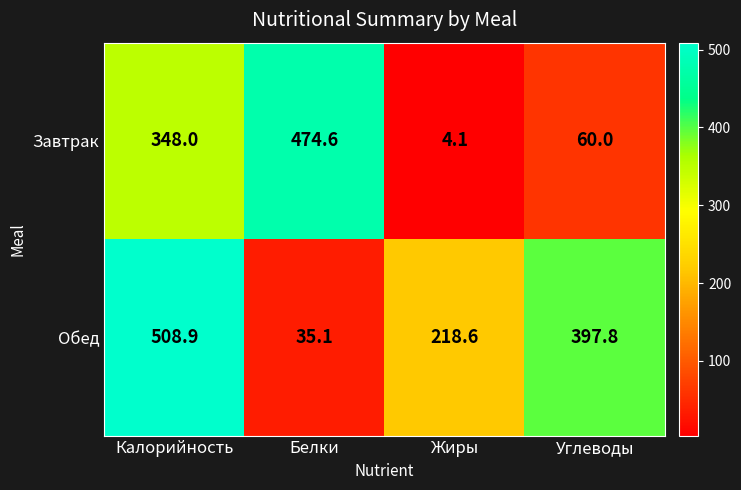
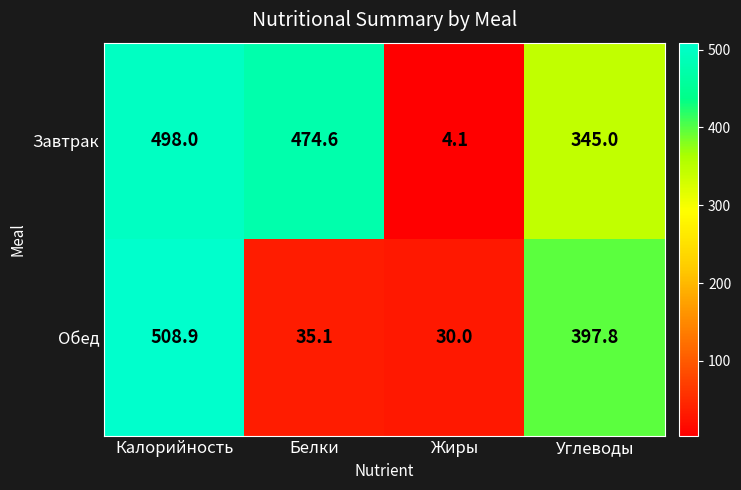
  {
    "Завтрак": {
-     "Калорийность": 348.0,
+     "Калорийность": 498.0,
      "Белки": 474.6,
      "Жиры": 4.1,
-     "Углеводы": 60.0
+     "Углеводы": 345.0
    },
    "Обед": {
      "Калорийность": 508.9,
      "Белки": 35.1,
-     "Жиры": 218.6,
+     "Жиры": 30.0,
      "Углеводы": 397.8
    }
  }
